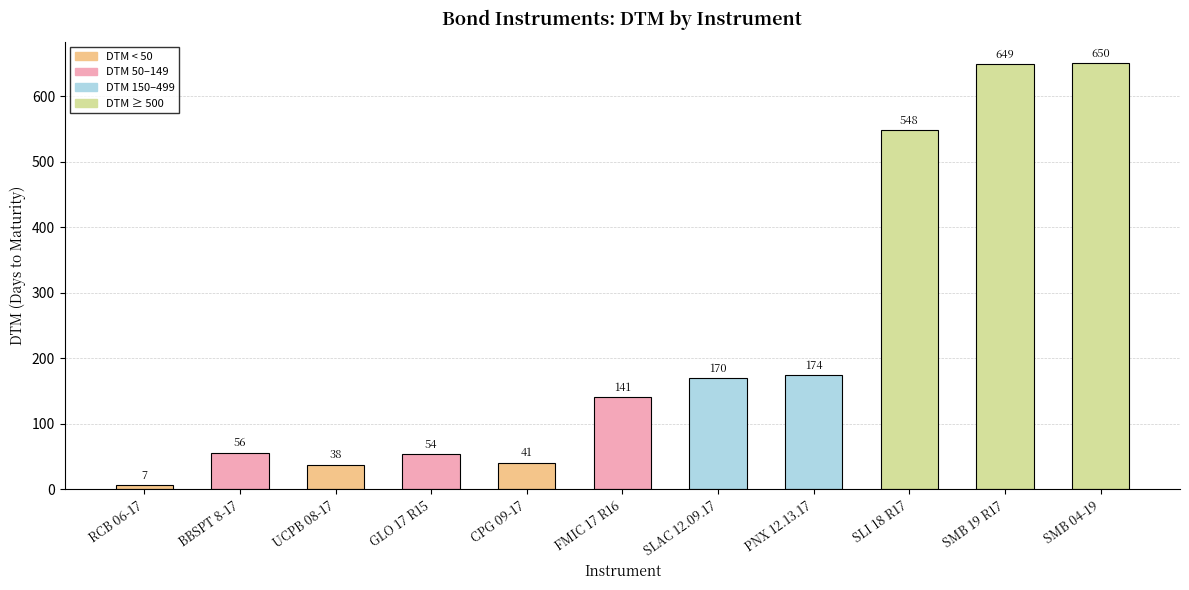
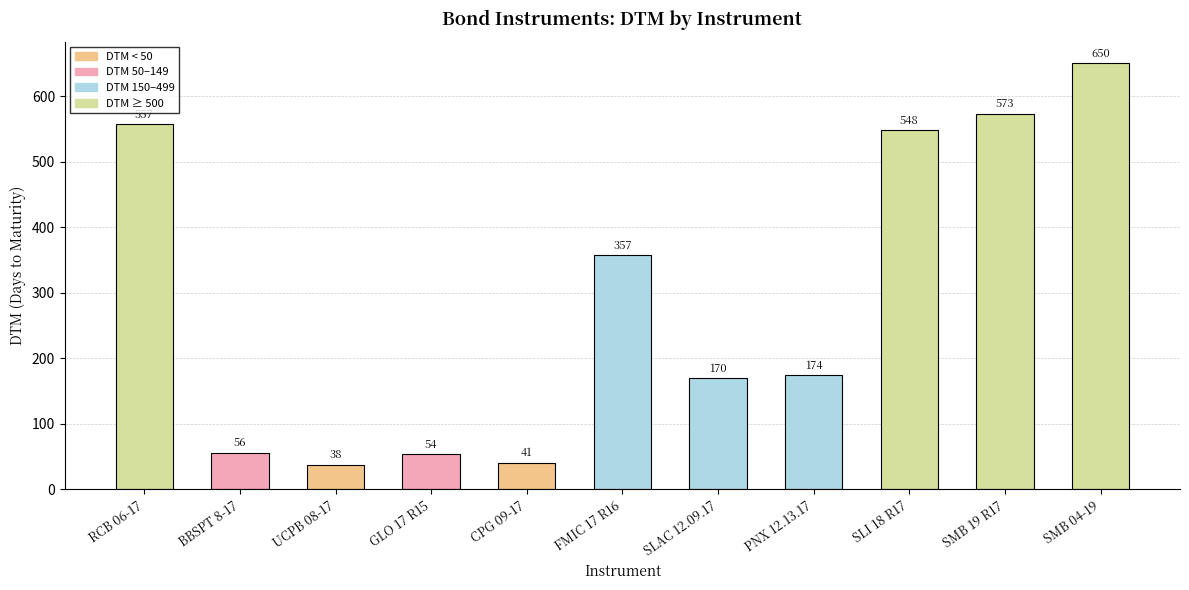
  {
-   "RCB 06-17": 10,
+   "RCB 06-17": 560,
    "BBSPT 8-17": 56,
    "UCPB 08-17": 38,
    "GLO 17 R15": 54,
    "CPG 09-17": 41,
-   "FMIC 17 R16": 141,
+   "FMIC 17 R16": 357,
    "SLAC 12.09.17": 170,
    "PNX 12.13.17": 174,
    "SLI 18 R17": 548,
-   "SMB 19 R17": 649,
+   "SMB 19 R17": 573,
    "SMB 04-19": 650
  }
